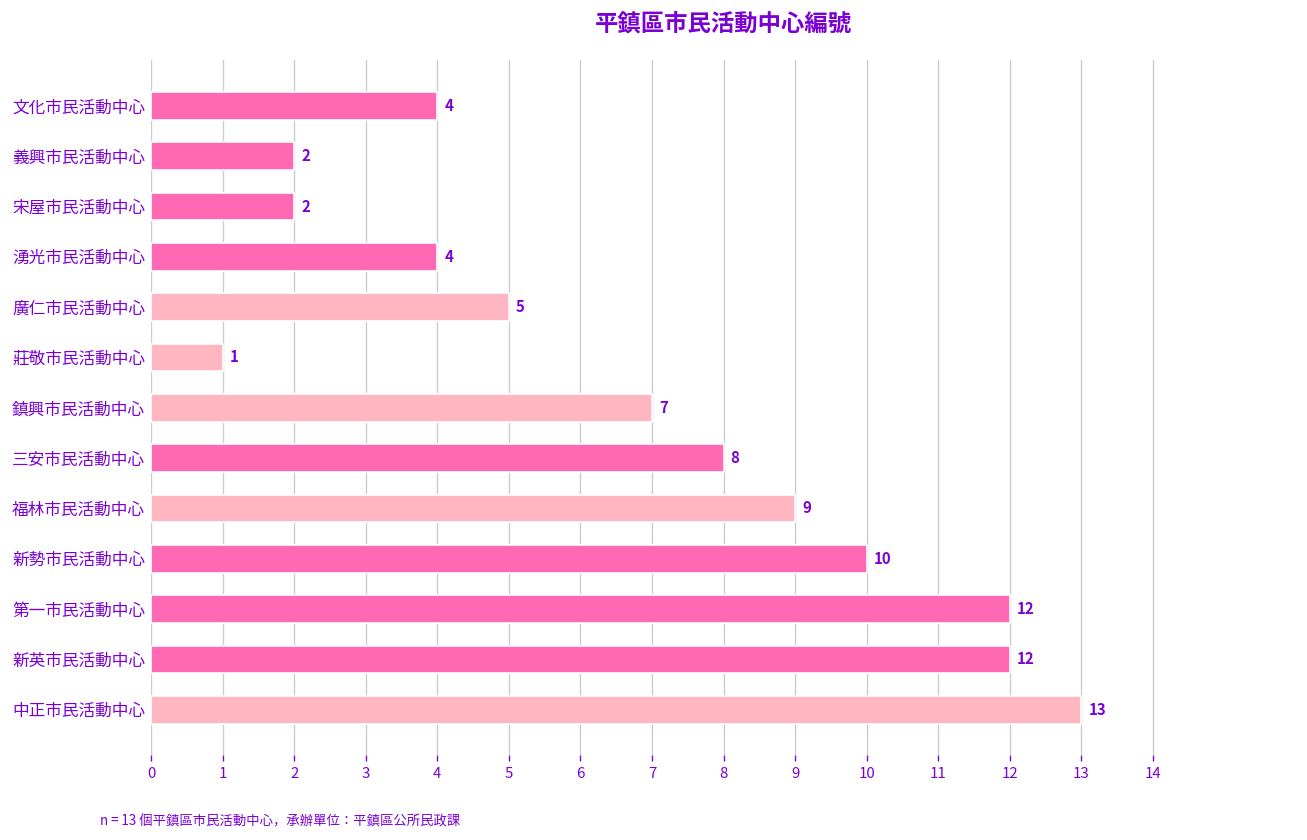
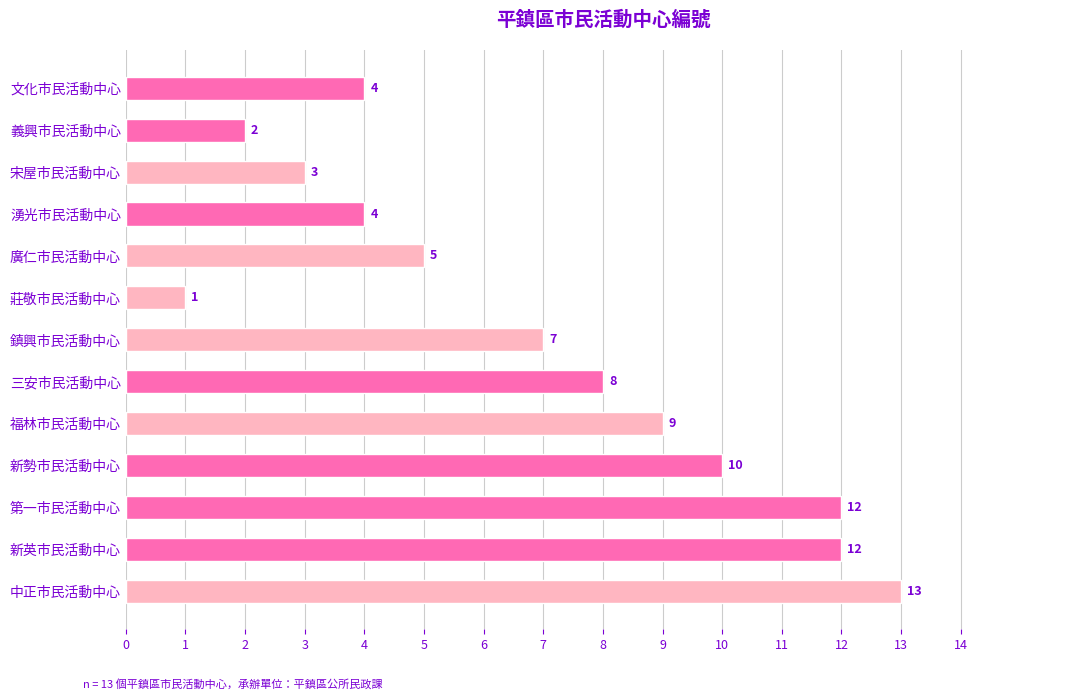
  {
    "文化市民活動中心": 4,
    "義興市民活動中心": 2,
-   "宋屋市民活動中心": 2,
+   "宋屋市民活動中心": 3,
    "湧光市民活動中心": 4,
    "廣仁市民活動中心": 5,
    "莊敬市民活動中心": 1,
    "鎮興市民活動中心": 7,
    "三安市民活動中心": 8,
    "福林市民活動中心": 9,
    "新勢市民活動中心": 10,
    "第一市民活動中心": 12,
    "新英市民活動中心": 12,
    "中正市民活動中心": 13
  }
